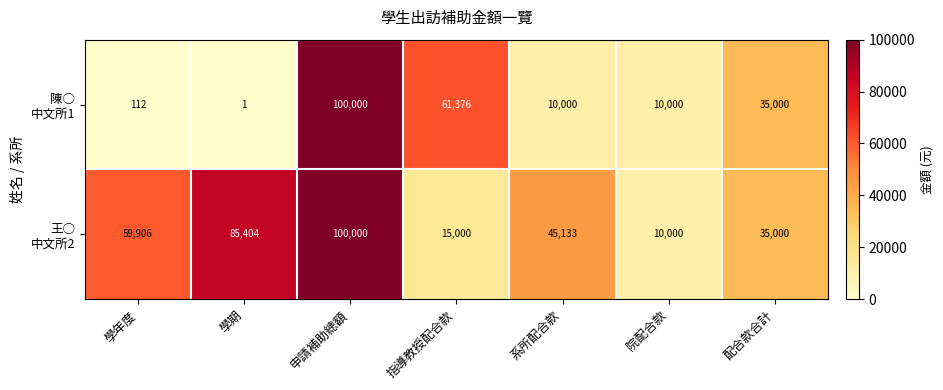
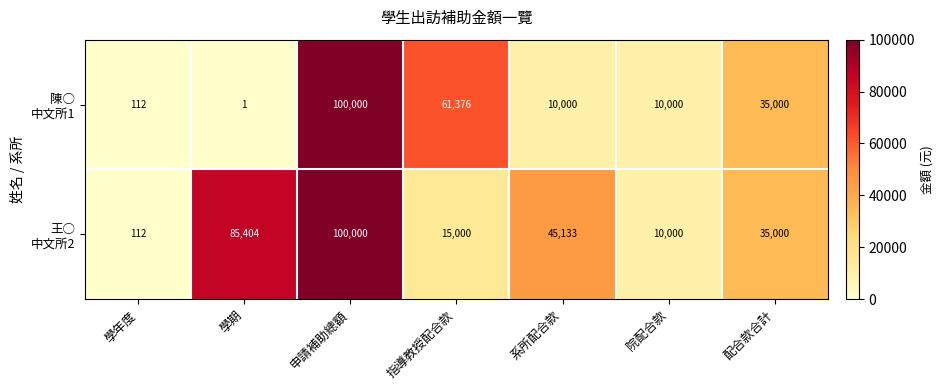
  {
    "陳○ 中文所1": {
      "學年度": "112",
      "學期": "1",
      "申請補助總額": "100,000",
      "指導教授配合款": "61,376",
      "系所配合款": "10,000",
      "院配合款": "10,000",
      "配合款合計": "35,000"
    },
    "王○ 中文所2": {
-     "學年度": "59,906",
+     "學年度": "112",
      "學期": "85,404",
      "申請補助總額": "100,000",
      "指導教授配合款": "15,000",
      "系所配合款": "45,133",
      "院配合款": "10,000",
      "配合款合計": "35,000"
    }
  }
